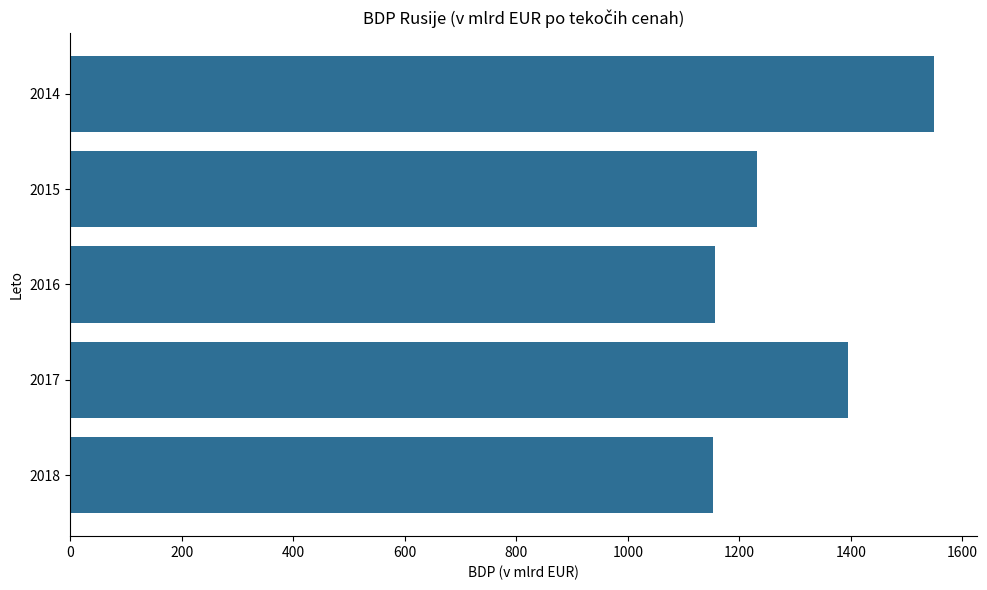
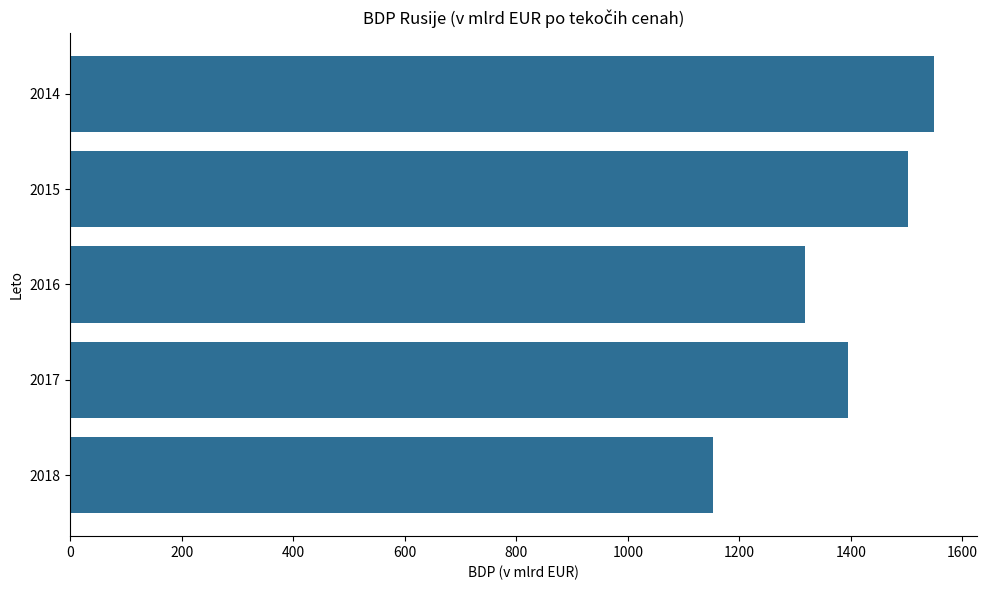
  {
    "2014": 1550,
-   "2015": 1230,
-   "2016": 1160,
+   "2015": 1500,
+   "2016": 1320,
    "2017": 1390,
    "2018": 1150
  }
